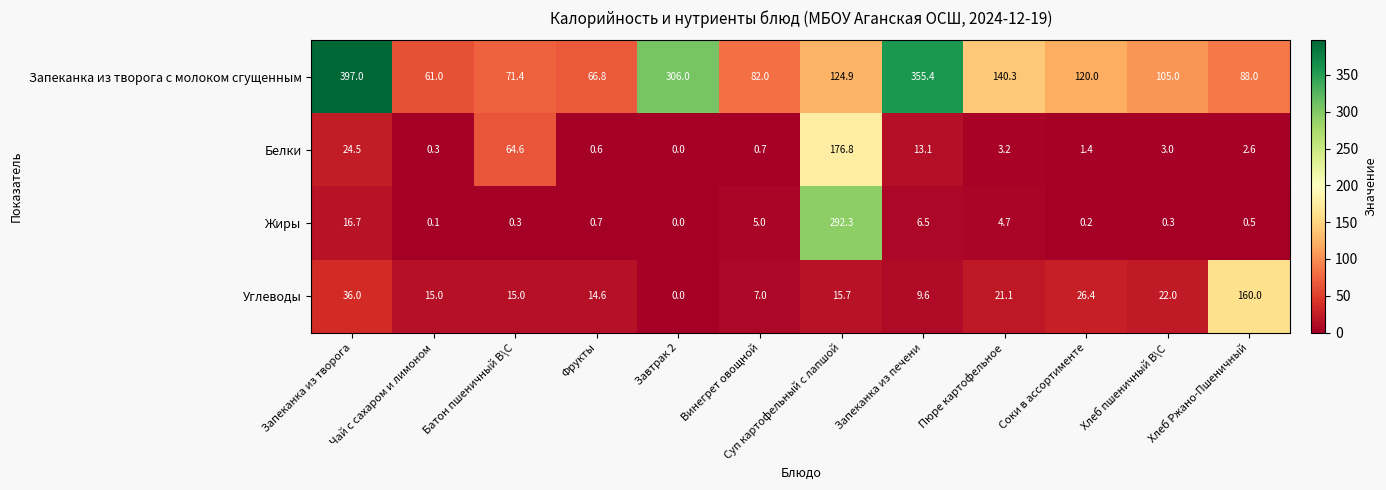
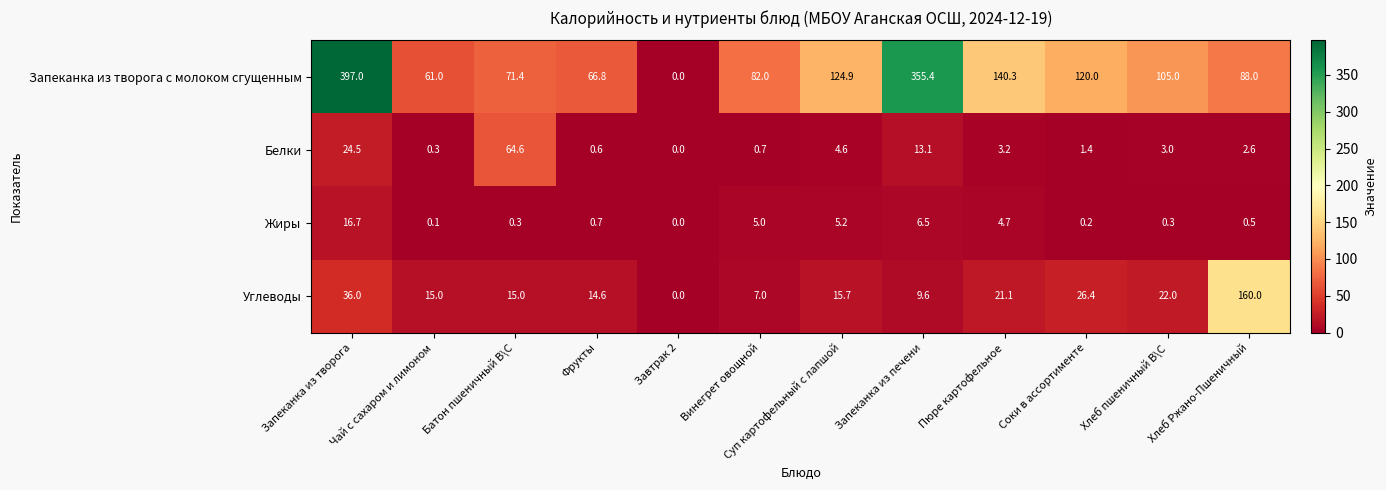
  {
    "Запеканка из творога с молоком сгущенным": {
      "Запеканка из творога": 397.0,
      "Чай с сахаром и лимоном": 61.0,
      "Батон пшеничный В\\С": 71.4,
      "Фрукты": 66.8,
-     "Завтрак 2": 306.0,
+     "Завтрак 2": 0.0,
      "Винегрет овощной": 82.0,
      "Суп картофельный с лапшой": 124.9,
      "Запеканка из печени": 355.4,
      "Пюре картофельное": 140.3,
      "Соки в ассортименте": 120.0,
      "Хлеб пшеничный В\\С": 105.0,
      "Хлеб Ржано-Пшеничный": 88.0
    },
    "Белки": {
      "Запеканка из творога": 24.5,
      "Чай с сахаром и лимоном": 0.3,
      "Батон пшеничный В\\С": 64.6,
      "Фрукты": 0.6,
      "Завтрак 2": 0.0,
      "Винегрет овощной": 0.7,
-     "Суп картофельный с лапшой": 176.8,
+     "Суп картофельный с лапшой": 4.6,
      "Запеканка из печени": 13.1,
      "Пюре картофельное": 3.2,
      "Соки в ассортименте": 1.4,
      "Хлеб пшеничный В\\С": 3.0,
      "Хлеб Ржано-Пшеничный": 2.6
    },
    "Жиры": {
      "Запеканка из творога": 16.7,
      "Чай с сахаром и лимоном": 0.1,
      "Батон пшеничный В\\С": 0.3,
      "Фрукты": 0.7,
      "Завтрак 2": 0.0,
      "Винегрет овощной": 5.0,
-     "Суп картофельный с лапшой": 292.3,
+     "Суп картофельный с лапшой": 5.2,
      "Запеканка из печени": 6.5,
      "Пюре картофельное": 4.7,
      "Соки в ассортименте": 0.2,
      "Хлеб пшеничный В\\С": 0.3,
      "Хлеб Ржано-Пшеничный": 0.5
    },
    "Углеводы": {
      "Запеканка из творога": 36.0,
      "Чай с сахаром и лимоном": 15.0,
      "Батон пшеничный В\\С": 15.0,
      "Фрукты": 14.6,
      "Завтрак 2": 0.0,
      "Винегрет овощной": 7.0,
      "Суп картофельный с лапшой": 15.7,
      "Запеканка из печени": 9.6,
      "Пюре картофельное": 21.1,
      "Соки в ассортименте": 26.4,
      "Хлеб пшеничный В\\С": 22.0,
      "Хлеб Ржано-Пшеничный": 160.0
    }
  }
